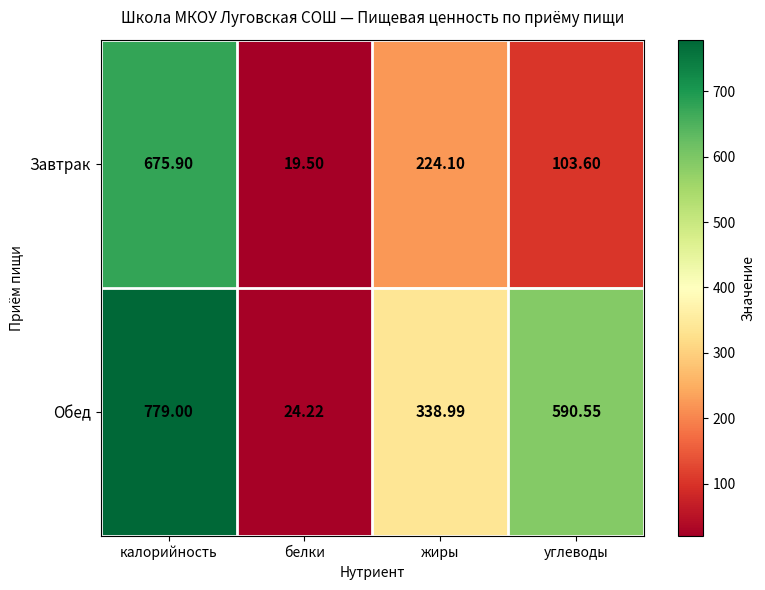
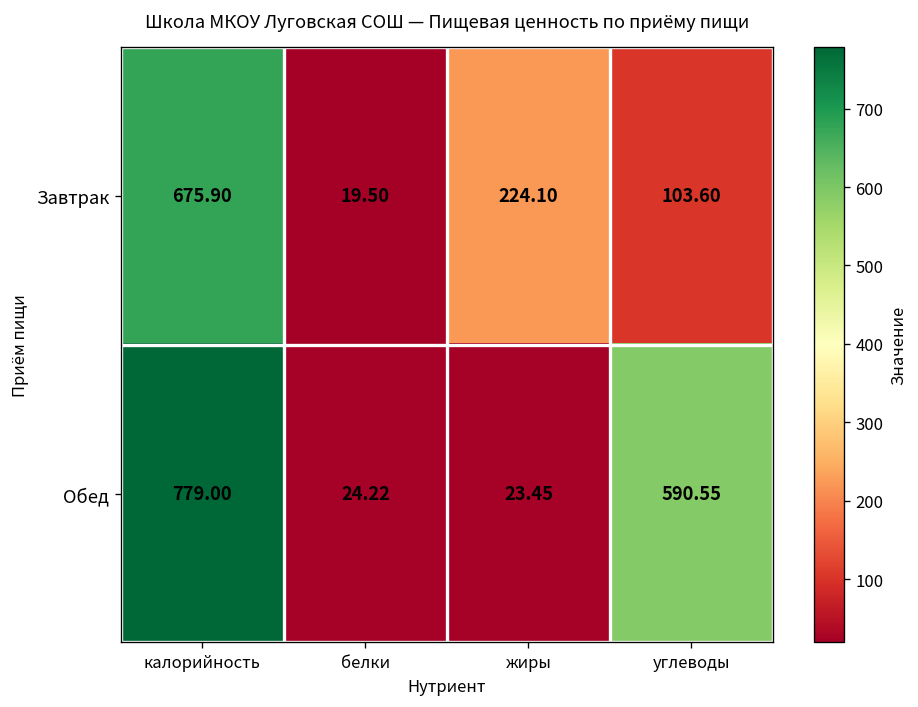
  {
    "Завтрак": {
      "калорийность": 675.90,
      "белки": 19.50,
      "жиры": 224.10,
      "углеводы": 103.60
    },
    "Обед": {
      "калорийность": 779.00,
      "белки": 24.22,
-     "жиры": 338.99,
+     "жиры": 23.45,
      "углеводы": 590.55
    }
  }
